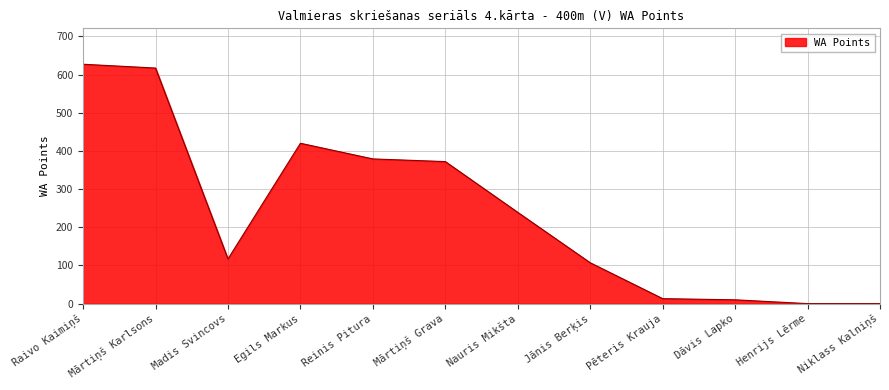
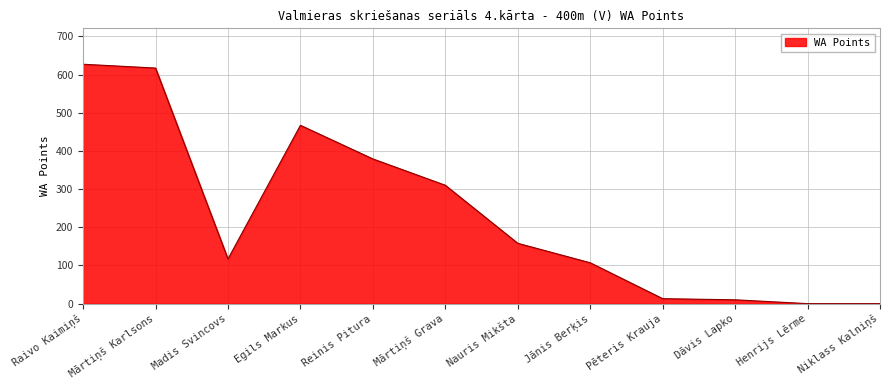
  {
    "Raivo Kaimiņš": 630,
    "Mārtiņš Karlsons": 620,
    "Madis Svincovs": 120,
-   "Egils Markus": 420,
+   "Egils Markus": 470,
    "Reinis Pitura": 380,
-   "Mārtiņš Grava": 370,
-   "Nauris Mikšta": 240,
+   "Mārtiņš Grava": 310,
+   "Nauris Mikšta": 160,
    "Jānis Berķis": 110,
    "Pēteris Krauja": 10,
    "Dāvis Lapko": 10,
    "Henrijs Lērme": 0,
    "Niklass Kalniņš": 0
  }
